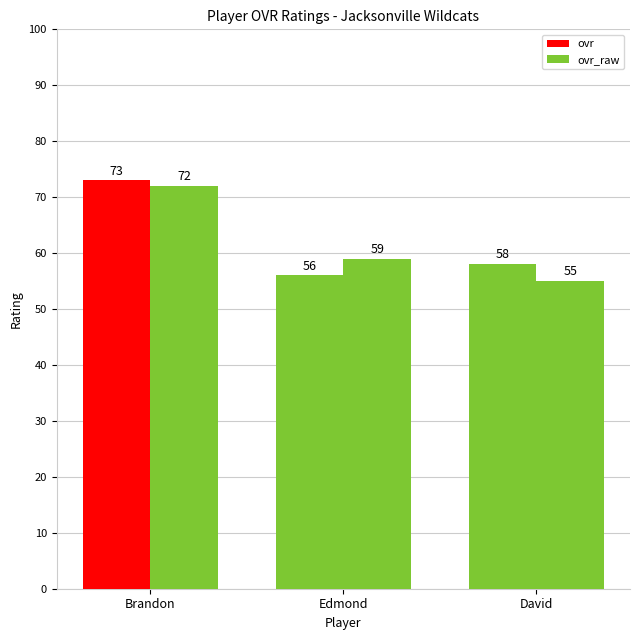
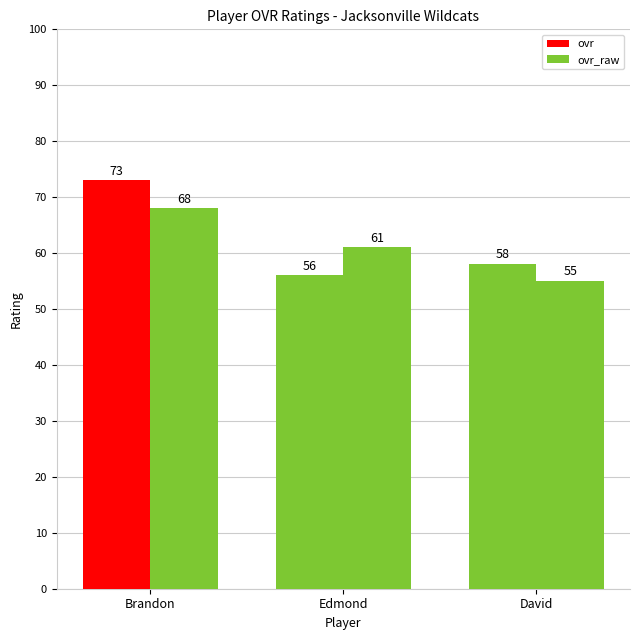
  {
    "ovr": {
      "Brandon": 73,
      "Edmond": 56,
      "David": 58
    },
    "ovr_raw": {
-     "Brandon": 72,
-     "Edmond": 59,
+     "Brandon": 68,
+     "Edmond": 61,
      "David": 55
    }
  }
